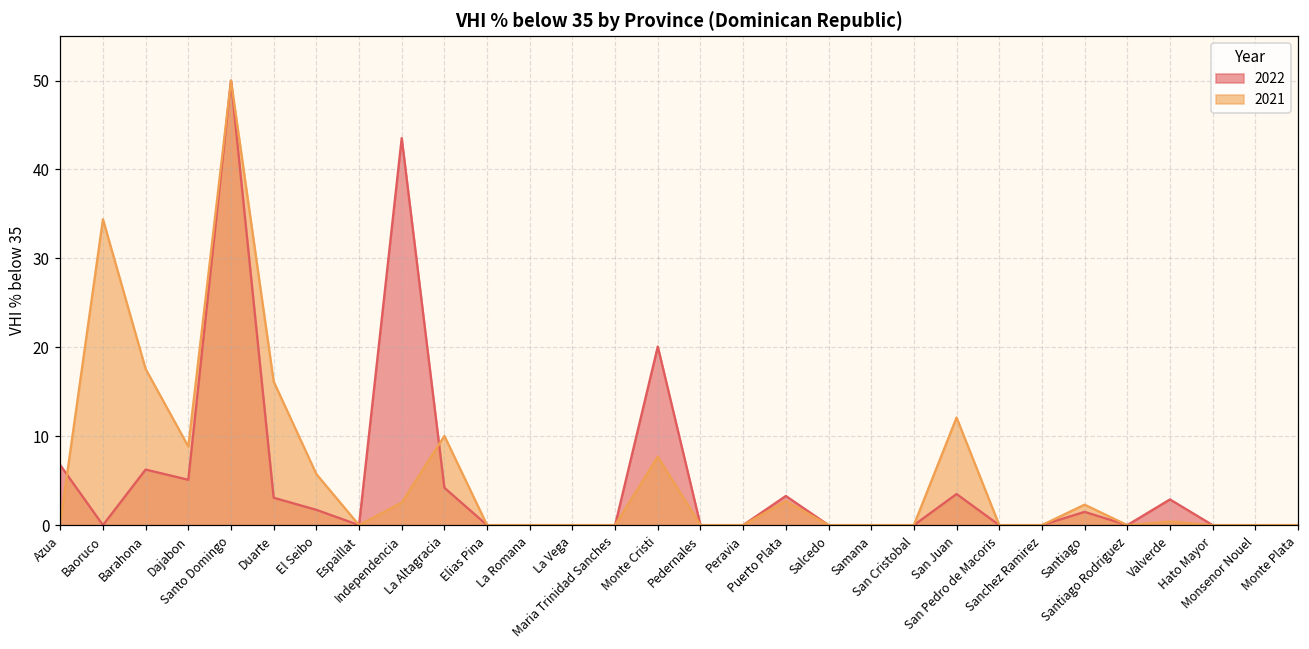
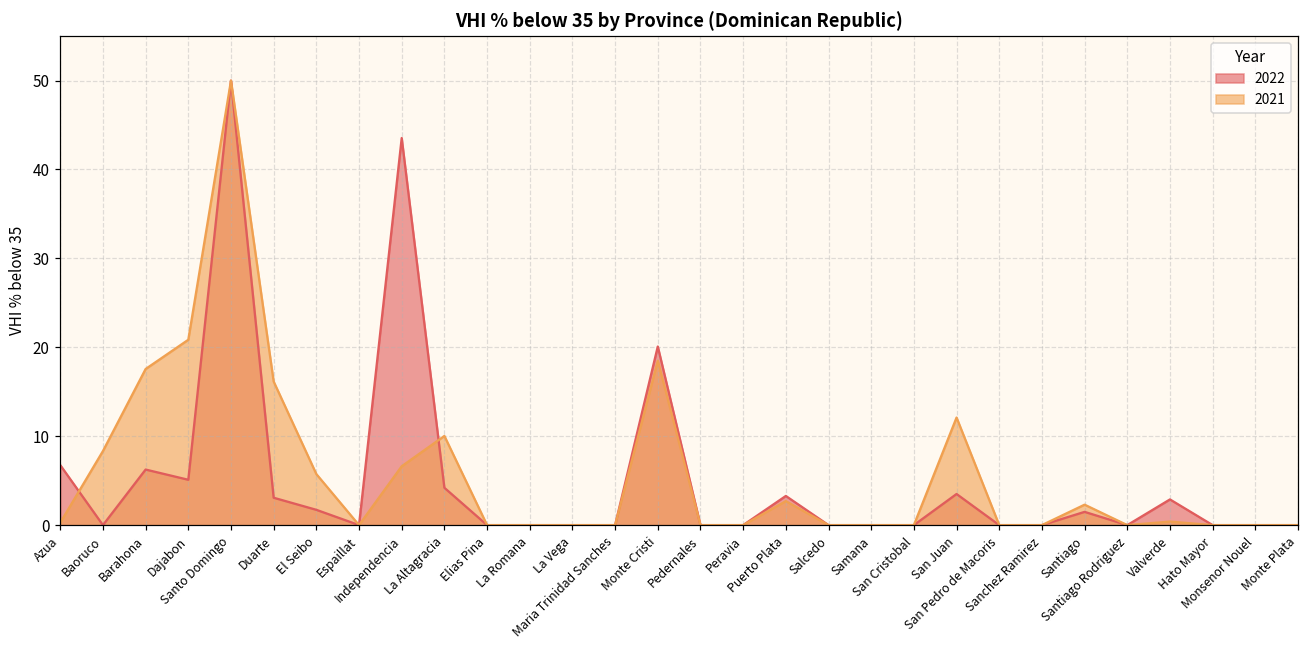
  {
    "2022": {
      "Azua": 7,
      "Baoruco": 0,
      "Barahona": 6,
      "Dajabon": 5,
      "Duarte": 3,
      "El Seibo": 2,
      "Independencia": 44,
      "La Altagracia": 4,
      "Monte Cristi": 20,
      "Puerto Plata": 3,
      "San Juan": 4,
      "Santiago": 1,
      "Valverde": 3
    },
    "2021": {
      "Azua": 0,
-     "Baoruco": 34,
+     "Baoruco": 8,
      "Barahona": 18,
-     "Dajabon": 9,
+     "Dajabon": 21,
      "Duarte": 16,
      "El Seibo": 6,
-     "Independencia": 3,
+     "Independencia": 7,
      "La Altagracia": 10,
-     "Monte Cristi": 8,
+     "Monte Cristi": 19,
      "Puerto Plata": 3,
      "San Juan": 12,
      "Santiago": 2,
      "Valverde": 0
    }
  }
